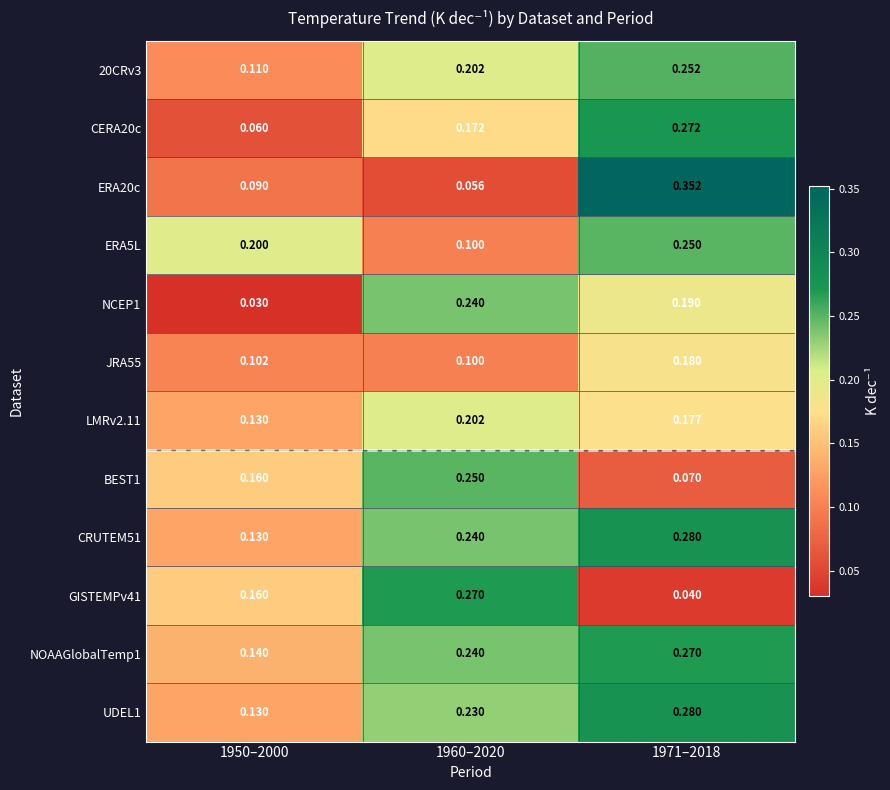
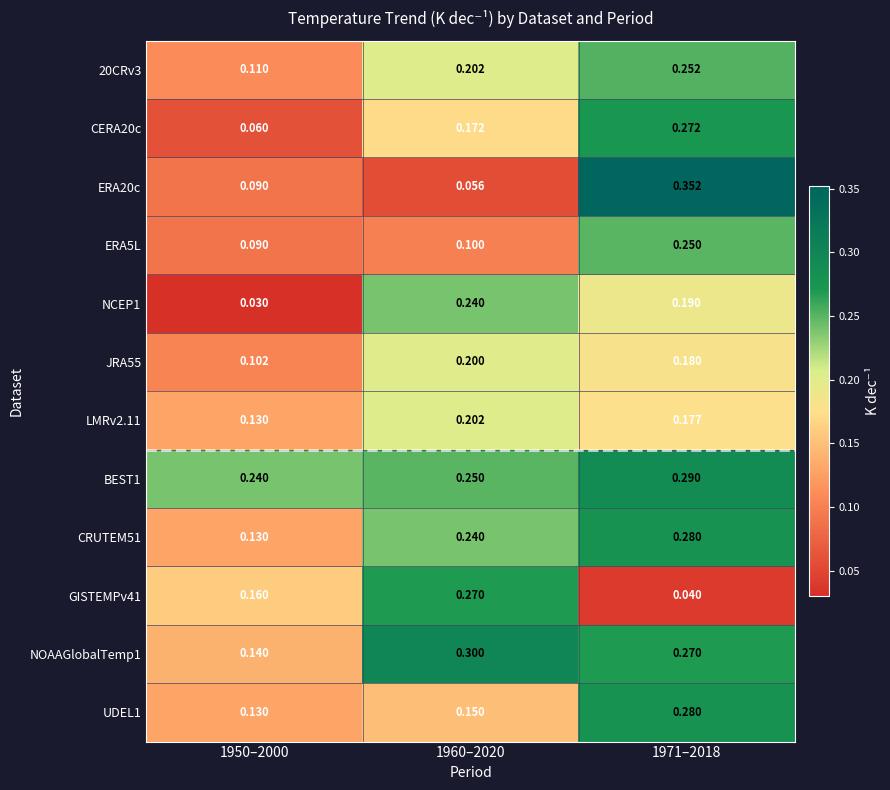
  {
    "20CRv3": {
      "1950–2000": 0.110,
      "1960–2020": 0.202,
      "1971–2018": 0.252
    },
    "CERA20c": {
      "1950–2000": 0.060,
      "1960–2020": 0.172,
      "1971–2018": 0.272
    },
    "ERA20c": {
      "1950–2000": 0.090,
      "1960–2020": 0.056,
      "1971–2018": 0.352
    },
    "ERA5L": {
-     "1950–2000": 0.200,
+     "1950–2000": 0.090,
      "1960–2020": 0.100,
      "1971–2018": 0.250
    },
    "NCEP1": {
      "1950–2000": 0.030,
      "1960–2020": 0.240,
      "1971–2018": 0.190
    },
    "JRA55": {
      "1950–2000": 0.102,
-     "1960–2020": 0.100,
+     "1960–2020": 0.200,
      "1971–2018": 0.180
    },
    "LMRv2.11": {
      "1950–2000": 0.130,
      "1960–2020": 0.202,
      "1971–2018": 0.177
    },
    "BEST1": {
-     "1950–2000": 0.160,
+     "1950–2000": 0.240,
      "1960–2020": 0.250,
-     "1971–2018": 0.070
+     "1971–2018": 0.290
    },
    "CRUTEM51": {
      "1950–2000": 0.130,
      "1960–2020": 0.240,
      "1971–2018": 0.280
    },
    "GISTEMPv41": {
      "1950–2000": 0.160,
      "1960–2020": 0.270,
      "1971–2018": 0.040
    },
    "NOAAGlobalTemp1": {
      "1950–2000": 0.140,
-     "1960–2020": 0.240,
+     "1960–2020": 0.300,
      "1971–2018": 0.270
    },
    "UDEL1": {
      "1950–2000": 0.130,
-     "1960–2020": 0.230,
+     "1960–2020": 0.150,
      "1971–2018": 0.280
    }
  }
